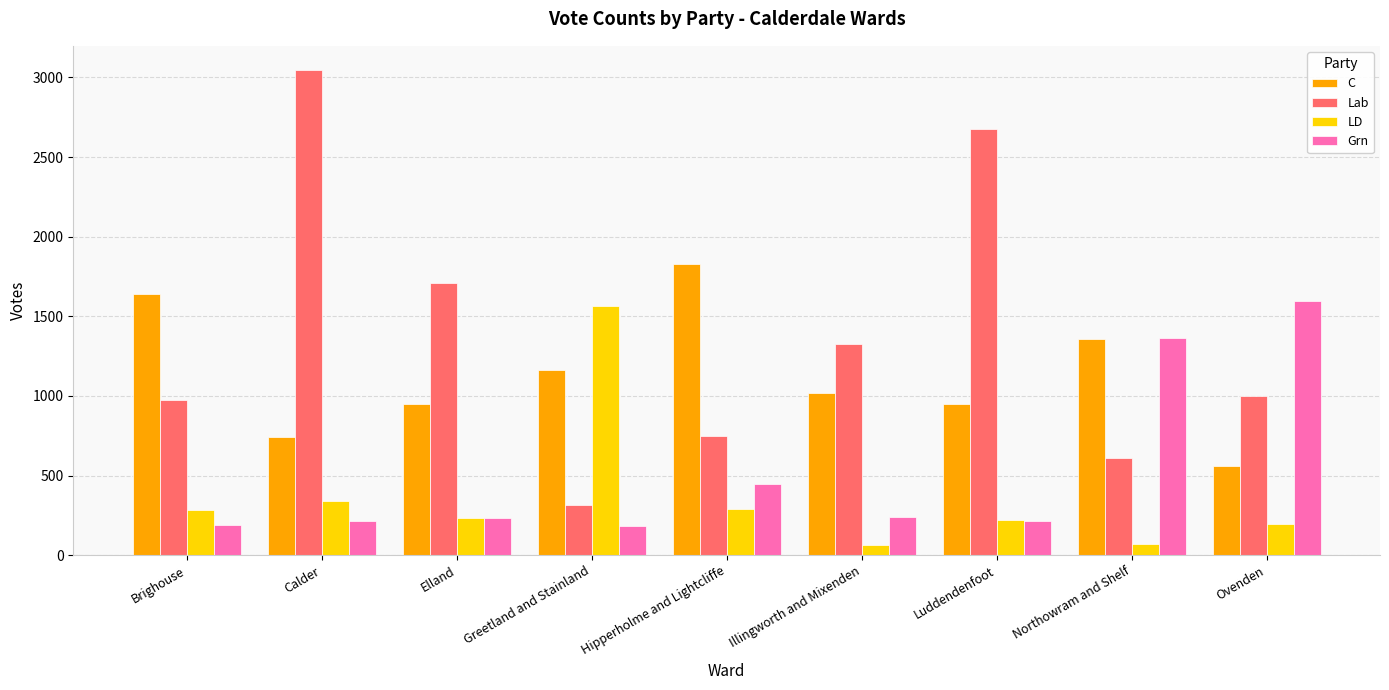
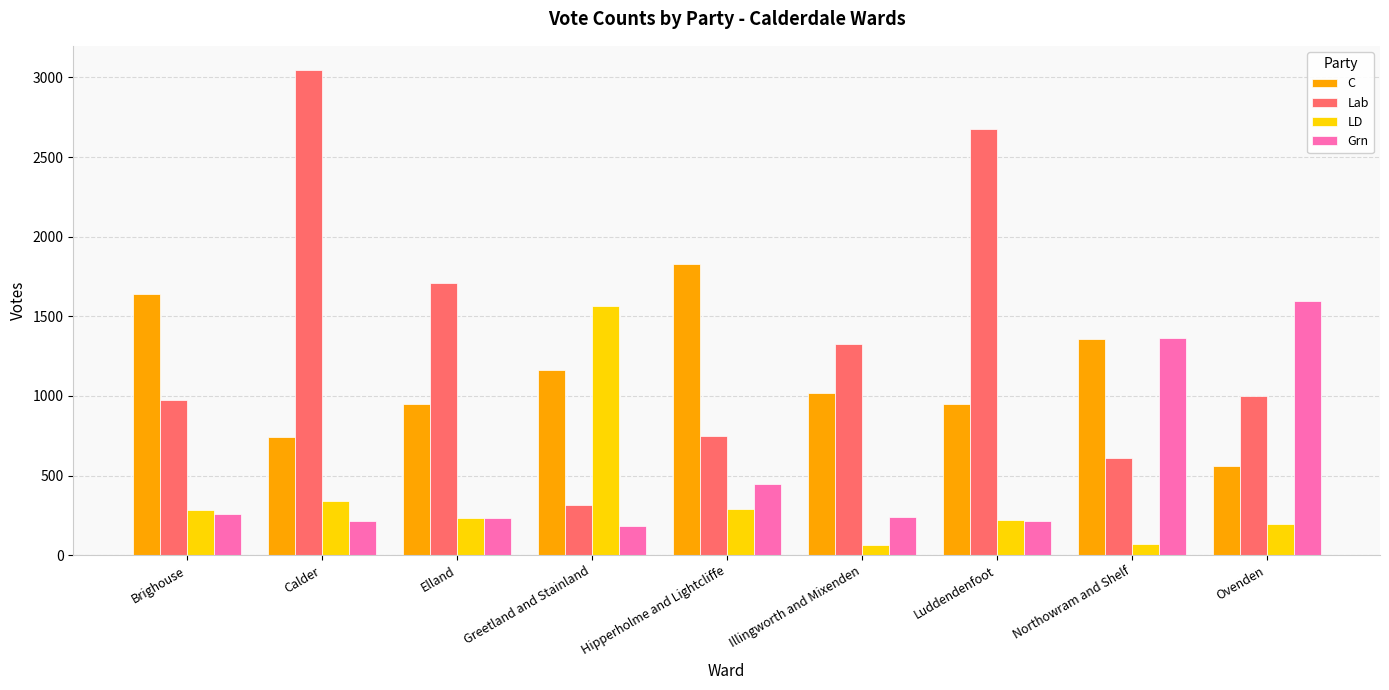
  {
    "Lab": {
      "Brighouse": 980,
      "Calder": 3050,
      "Elland": 1710,
      "Greetland and Stainland": 320,
      "Hipperholme and Lightcliffe": 750,
      "Illingworth and Mixenden": 1330,
      "Luddendenfoot": 2680,
      "Northowram and Shelf": 610,
      "Ovenden": 1000
    },
    "Grn": {
-     "Brighouse": 190,
+     "Brighouse": 260,
      "Calder": 220,
      "Elland": 230,
      "Greetland and Stainland": 190,
      "Hipperholme and Lightcliffe": 450,
      "Illingworth and Mixenden": 240,
      "Luddendenfoot": 210,
      "Northowram and Shelf": 1360,
      "Ovenden": 1600
    }
  }
